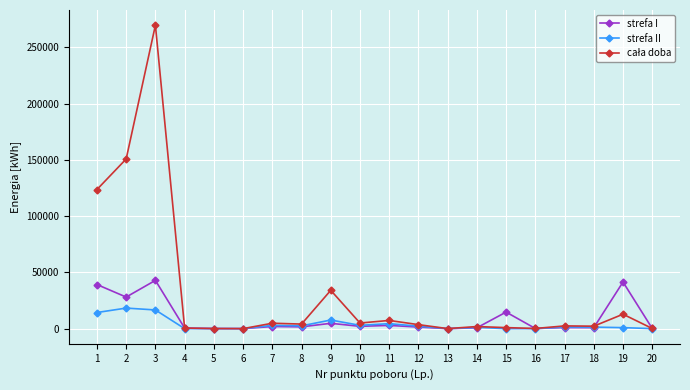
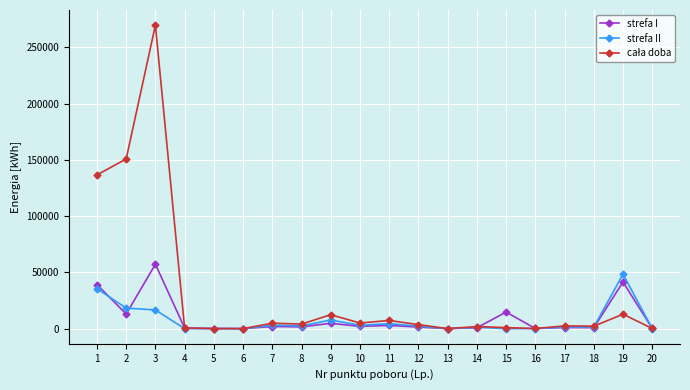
  {
    "strefa I": {
      "1": 39000,
-     "2": 28000,
-     "3": 43000,
+     "2": 13000,
+     "3": 57000,
      "9": 5000,
      "15": 15000,
      "19": 41000
    },
    "strefa II": {
-     "1": 14000,
+     "1": 35000,
      "2": 18000,
      "3": 17000,
      "9": 8000,
-     "19": 1000
+     "19": 48000
    },
    "cała doba": {
-     "1": 124000,
+     "1": 137000,
      "2": 151000,
      "3": 270000,
-     "9": 34000,
+     "9": 12000,
      "11": 7000,
      "19": 13000
    }
  }
